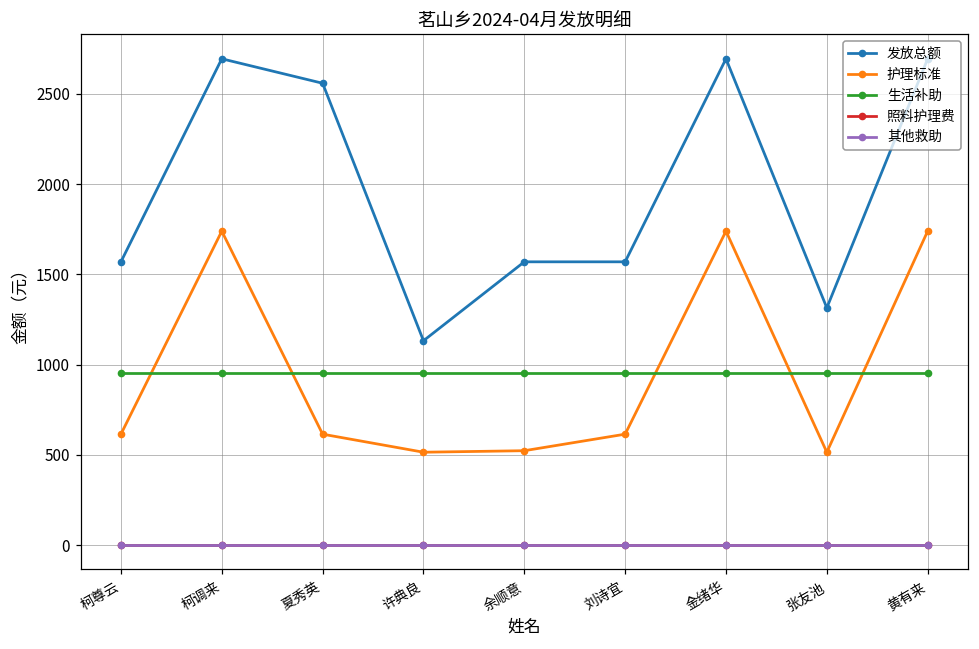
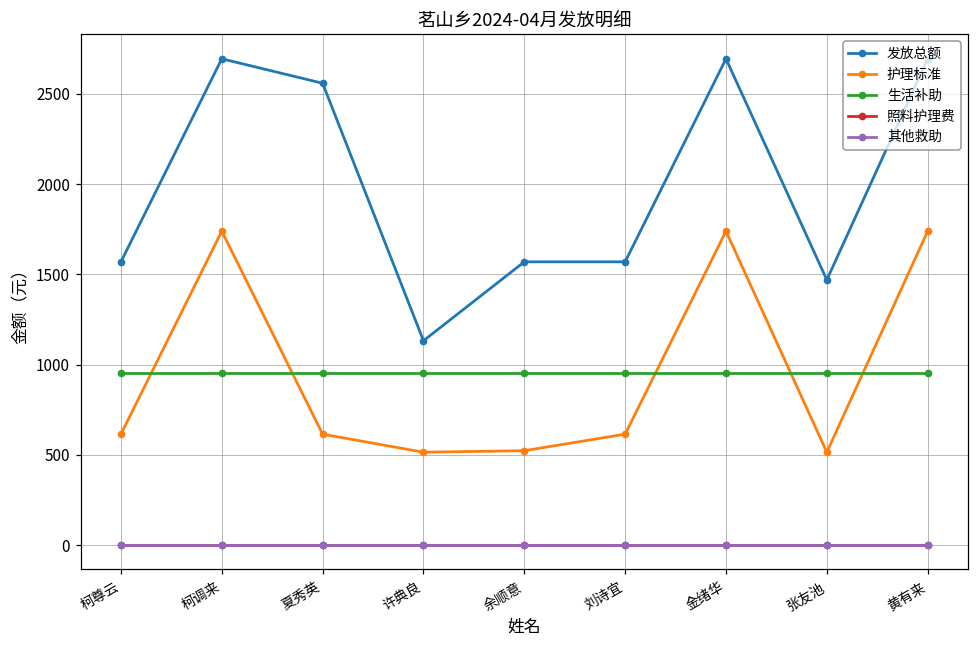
  {
    "发放总额": {
      "柯尊云": 1570,
      "柯调来": 2700,
      "夏秀英": 2560,
      "许典良": 1130,
      "余顺意": 1570,
      "刘诗宜": 1570,
      "金绪华": 2700,
-     "张友池": 1310
+     "张友池": 1470
    },
    "护理标准": {
      "柯尊云": 620,
      "柯调来": 1740,
      "夏秀英": 620,
      "许典良": 520,
      "余顺意": 520,
      "刘诗宜": 620,
      "金绪华": 1740,
      "张友池": 520,
      "黄有来": 1740
    },
    "生活补助": {
      "柯尊云": 960,
      "柯调来": 960,
      "夏秀英": 960,
      "许典良": 960,
      "余顺意": 960,
      "刘诗宜": 960,
      "金绪华": 960,
      "张友池": 960,
      "黄有来": 960
    },
    "其他救助": {
      "柯尊云": 0,
      "柯调来": 0,
      "夏秀英": 0,
      "许典良": 0,
      "余顺意": 0,
      "刘诗宜": 0,
      "金绪华": 0,
      "张友池": 0,
      "黄有来": 0
    }
  }
